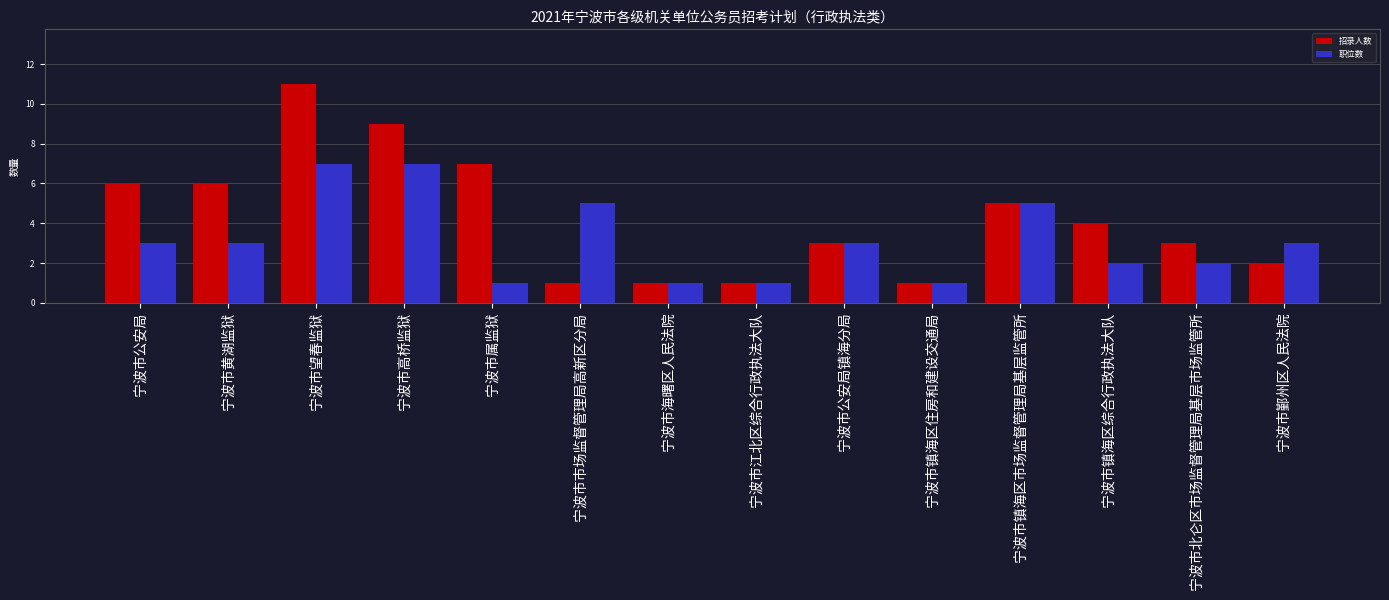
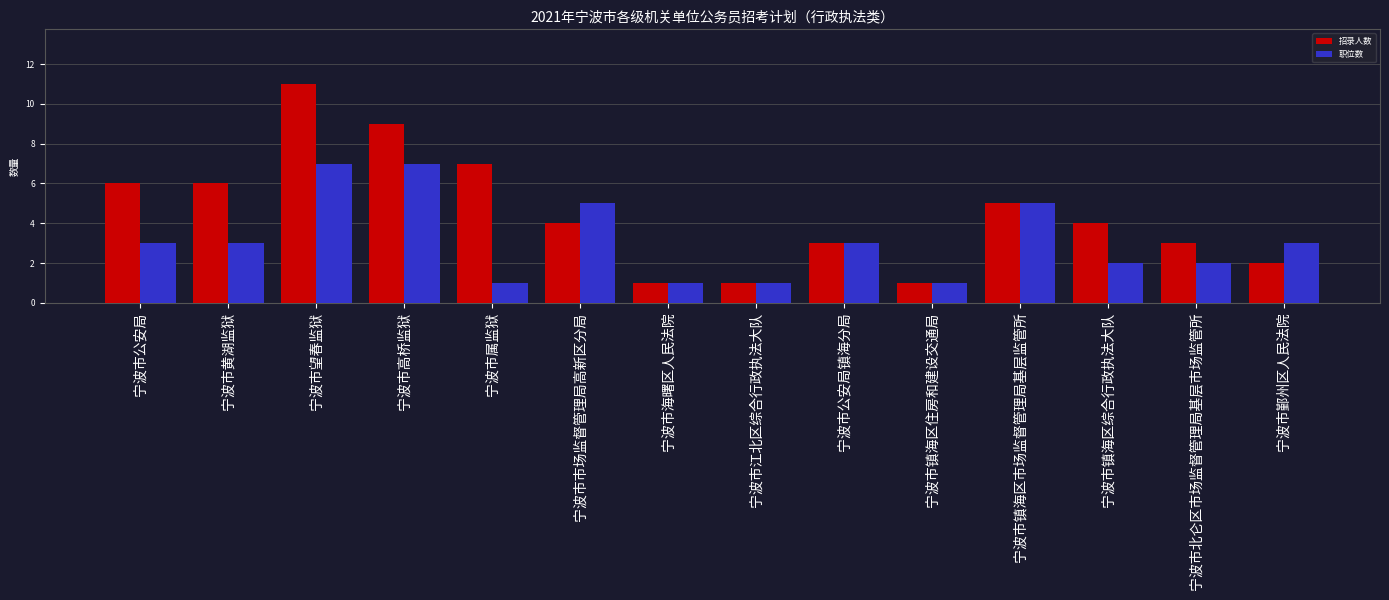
  {
    "招录人数": {
      "宁波市公安局": 6,
      "宁波市黄湖监狱": 6,
      "宁波市望春监狱": 11,
      "宁波市高桥监狱": 9,
      "宁波市属监狱": 7,
-     "宁波市市场监督管理局高新区分局": 1,
+     "宁波市市场监督管理局高新区分局": 4,
      "宁波市海曙区人民法院": 1,
      "宁波市江北区综合行政执法大队": 1,
      "宁波市公安局镇海分局": 3,
      "宁波市镇海区住房和建设交通局": 1,
      "宁波市镇海区市场监督管理局基层监管所": 5,
      "宁波市镇海区综合行政执法大队": 4,
      "宁波市北仑区市场监督管理局基层市场监管所": 3,
      "宁波市鄞州区人民法院": 2
    },
    "职位数": {
      "宁波市公安局": 3,
      "宁波市黄湖监狱": 3,
      "宁波市望春监狱": 7,
      "宁波市高桥监狱": 7,
      "宁波市属监狱": 1,
      "宁波市市场监督管理局高新区分局": 5,
      "宁波市海曙区人民法院": 1,
      "宁波市江北区综合行政执法大队": 1,
      "宁波市公安局镇海分局": 3,
      "宁波市镇海区住房和建设交通局": 1,
      "宁波市镇海区市场监督管理局基层监管所": 5,
      "宁波市镇海区综合行政执法大队": 2,
      "宁波市北仑区市场监督管理局基层市场监管所": 2,
      "宁波市鄞州区人民法院": 3
    }
  }
